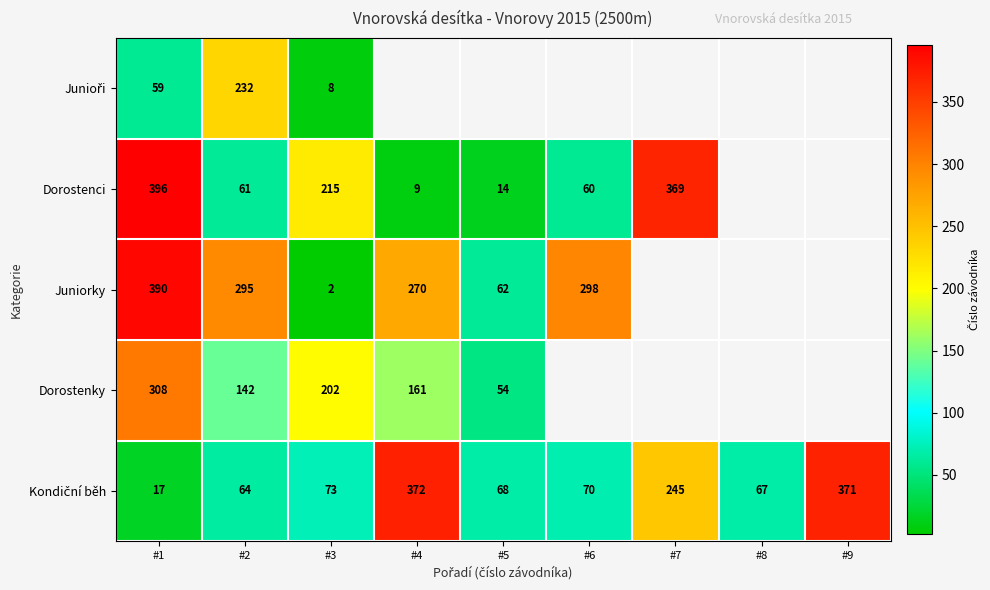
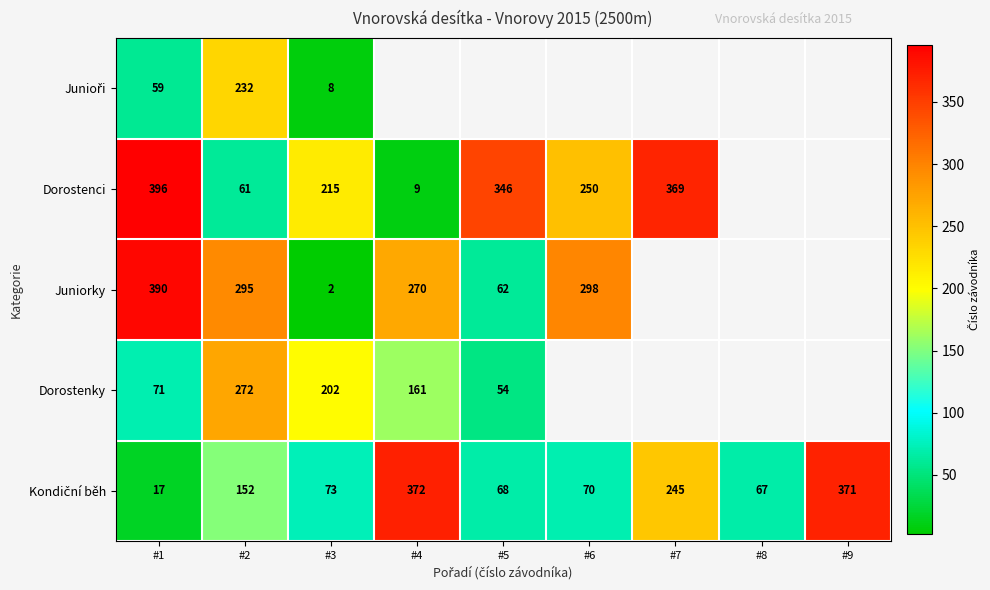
  {
    "Junioři": {
      "#1": 59,
      "#2": 232,
      "#3": 8
    },
    "Dorostenci": {
      "#1": 396,
      "#2": 61,
      "#3": 215,
      "#4": 9,
-     "#5": 14,
-     "#6": 60,
+     "#5": 346,
+     "#6": 250,
      "#7": 369
    },
    "Juniorky": {
      "#1": 390,
      "#2": 295,
      "#3": 2,
      "#4": 270,
      "#5": 62,
      "#6": 298
    },
    "Dorostenky": {
-     "#1": 308,
-     "#2": 142,
+     "#1": 71,
+     "#2": 272,
      "#3": 202,
      "#4": 161,
      "#5": 54
    },
    "Kondiční běh": {
      "#1": 17,
-     "#2": 64,
+     "#2": 152,
      "#3": 73,
      "#4": 372,
      "#5": 68,
      "#6": 70,
      "#7": 245,
      "#8": 67,
      "#9": 371
    }
  }
